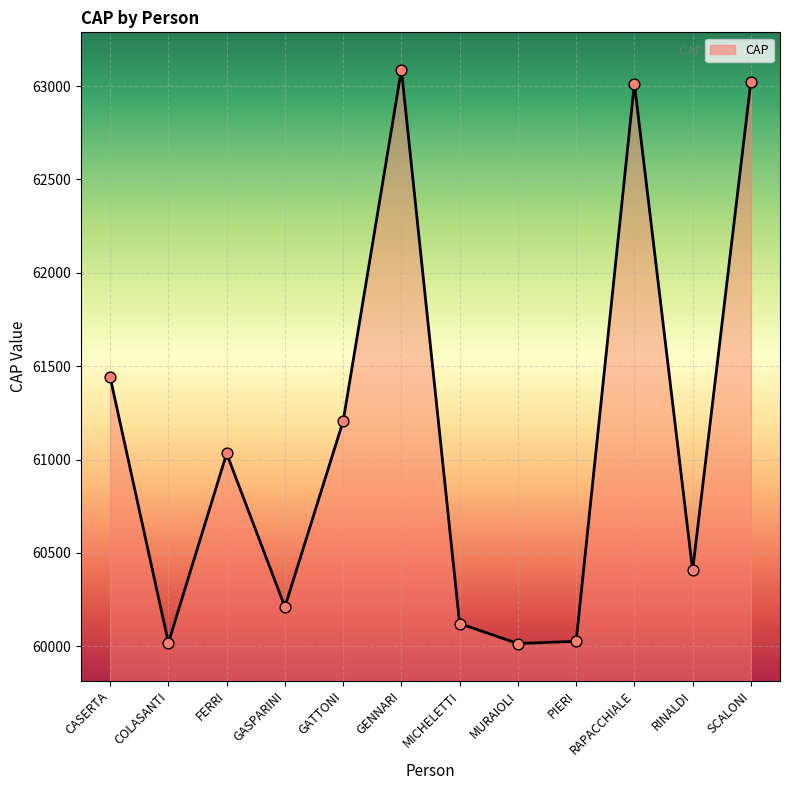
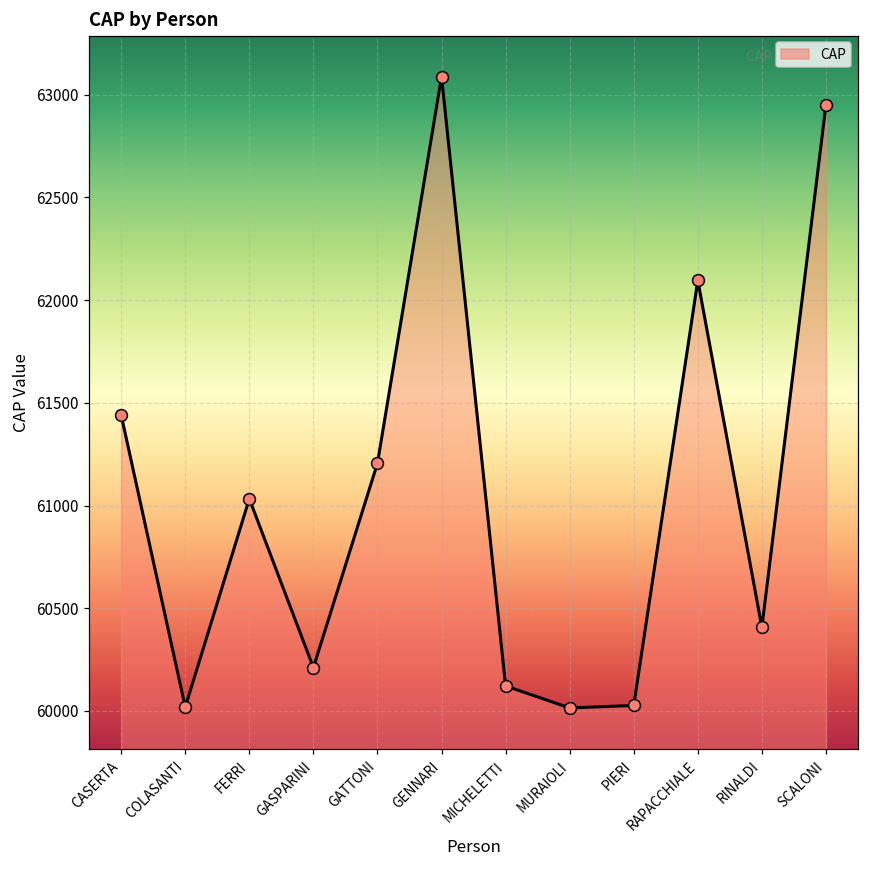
  {
    "CASERTA": 61440,
    "COLASANTI": 60020,
    "FERRI": 61030,
    "GASPARINI": 60210,
    "GATTONI": 61210,
    "GENNARI": 63090,
    "MICHELETTI": 60120,
    "MURAIOLI": 60020,
    "PIERI": 60030,
-   "RAPACCHIALE": 63010,
+   "RAPACCHIALE": 62100,
    "RINALDI": 60410,
-   "SCALONI": 63020
+   "SCALONI": 62950
  }
